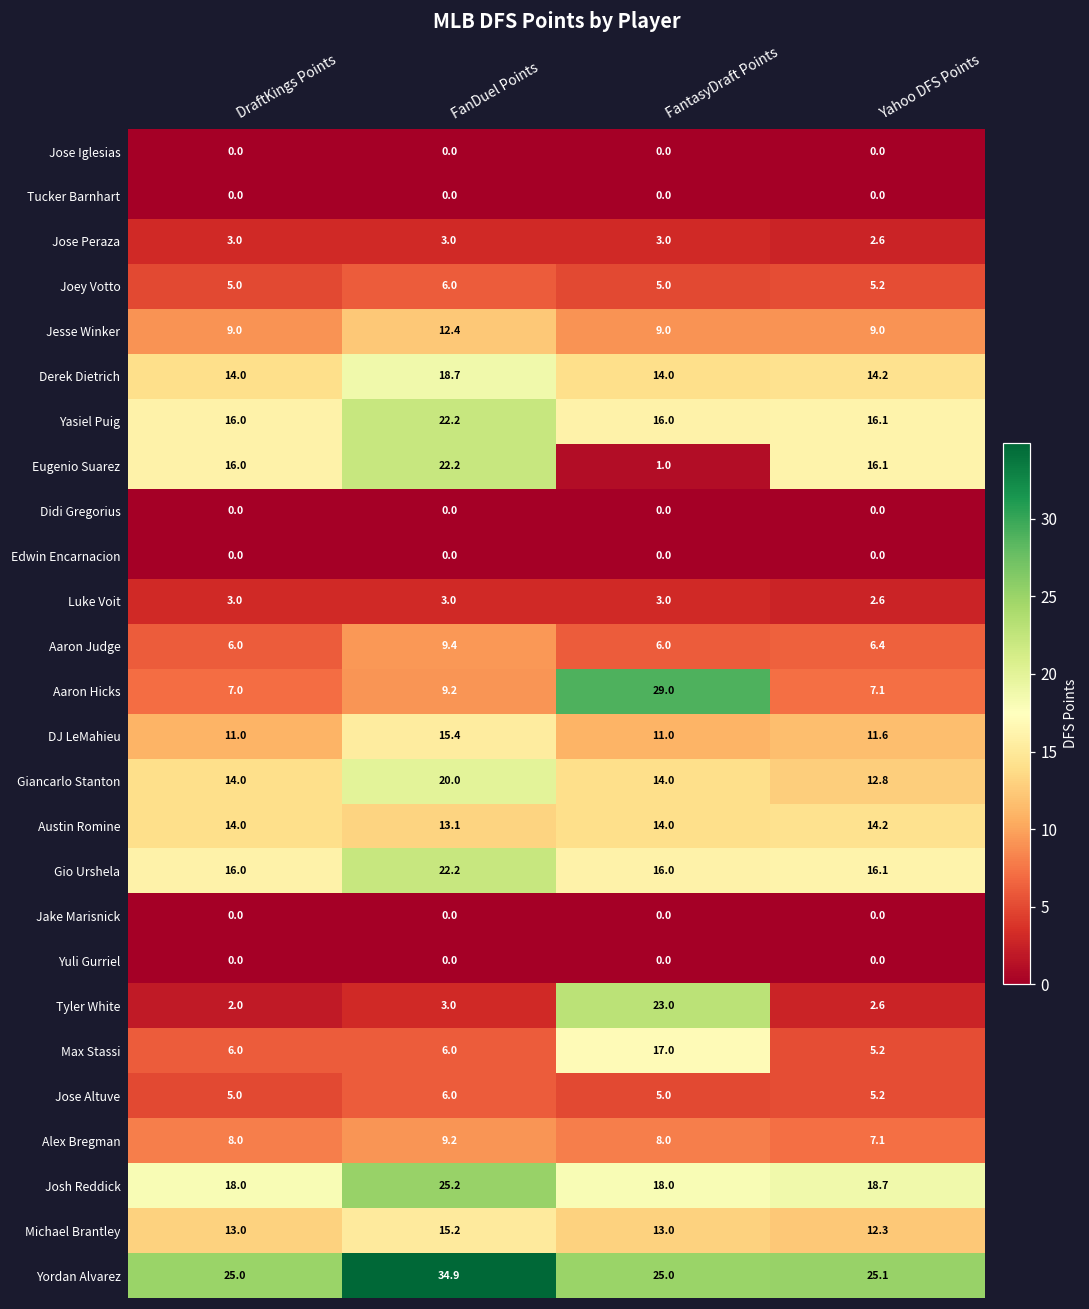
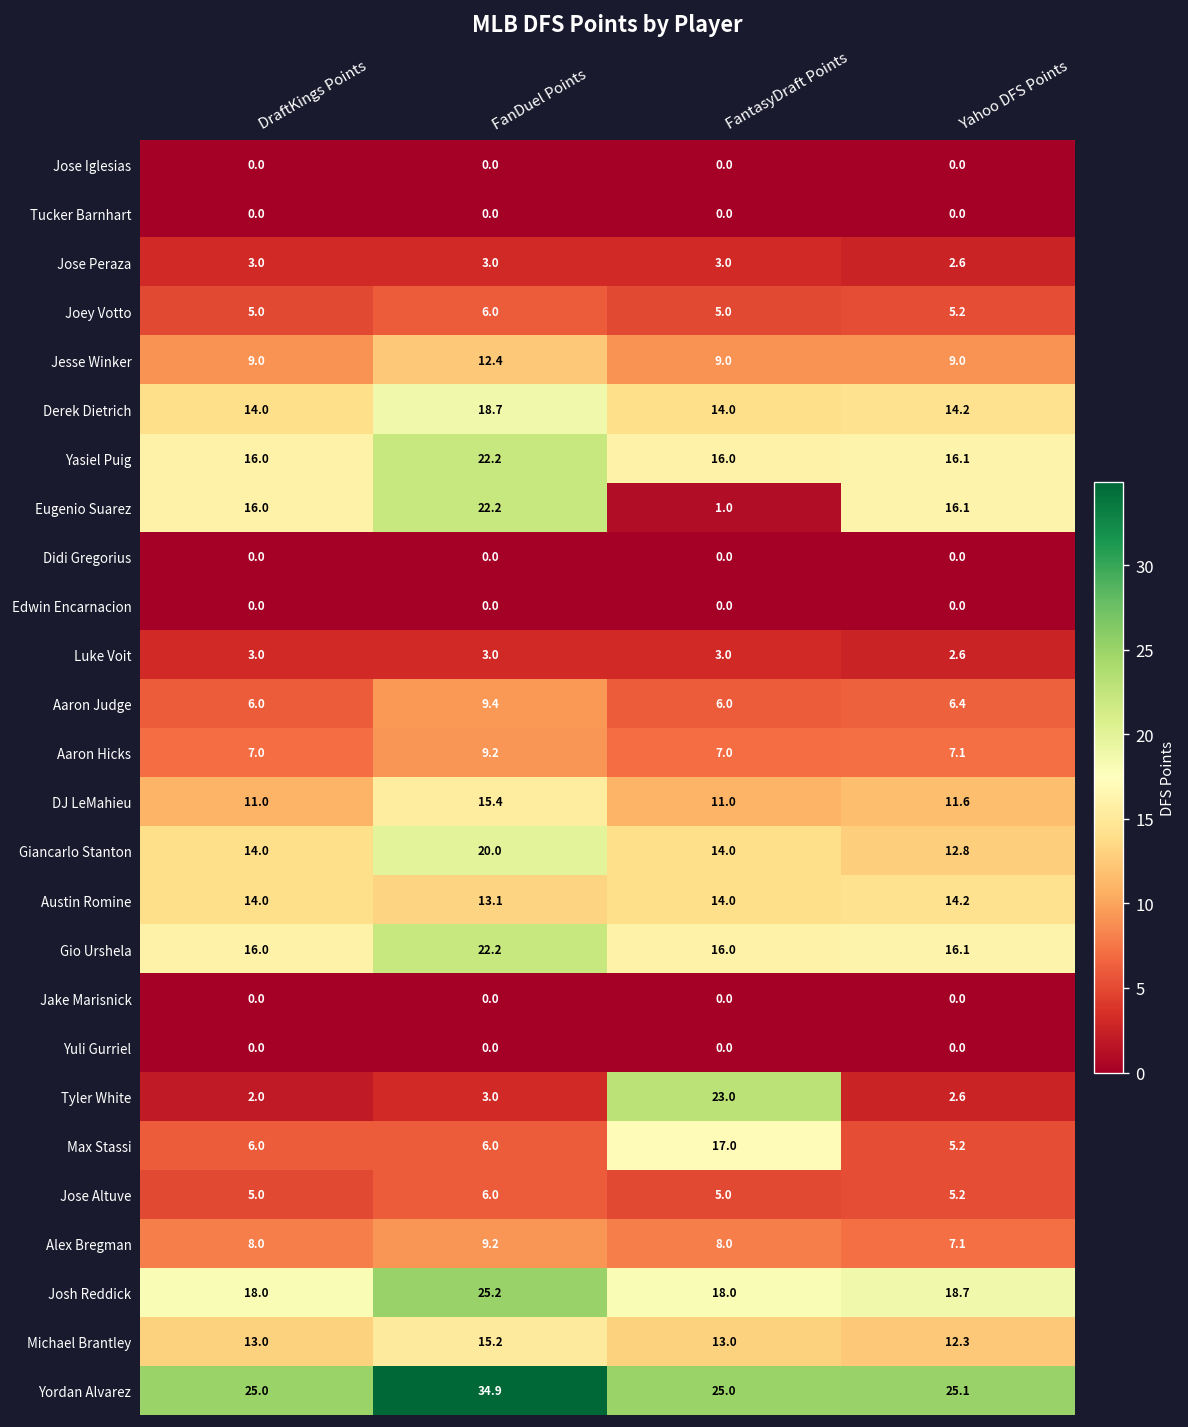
  {
    "Jose Iglesias": {
      "DraftKings Points": 0.0,
      "FanDuel Points": 0.0,
      "FantasyDraft Points": 0.0,
      "Yahoo DFS Points": 0.0
    },
    "Tucker Barnhart": {
      "DraftKings Points": 0.0,
      "FanDuel Points": 0.0,
      "FantasyDraft Points": 0.0,
      "Yahoo DFS Points": 0.0
    },
    "Jose Peraza": {
      "DraftKings Points": 3.0,
      "FanDuel Points": 3.0,
      "FantasyDraft Points": 3.0,
      "Yahoo DFS Points": 2.6
    },
    "Joey Votto": {
      "DraftKings Points": 5.0,
      "FanDuel Points": 6.0,
      "FantasyDraft Points": 5.0,
      "Yahoo DFS Points": 5.2
    },
    "Jesse Winker": {
      "DraftKings Points": 9.0,
      "FanDuel Points": 12.4,
      "FantasyDraft Points": 9.0,
      "Yahoo DFS Points": 9.0
    },
    "Derek Dietrich": {
      "DraftKings Points": 14.0,
      "FanDuel Points": 18.7,
      "FantasyDraft Points": 14.0,
      "Yahoo DFS Points": 14.2
    },
    "Yasiel Puig": {
      "DraftKings Points": 16.0,
      "FanDuel Points": 22.2,
      "FantasyDraft Points": 16.0,
      "Yahoo DFS Points": 16.1
    },
    "Eugenio Suarez": {
      "DraftKings Points": 16.0,
      "FanDuel Points": 22.2,
      "FantasyDraft Points": 1.0,
      "Yahoo DFS Points": 16.1
    },
    "Didi Gregorius": {
      "DraftKings Points": 0.0,
      "FanDuel Points": 0.0,
      "FantasyDraft Points": 0.0,
      "Yahoo DFS Points": 0.0
    },
    "Edwin Encarnacion": {
      "DraftKings Points": 0.0,
      "FanDuel Points": 0.0,
      "FantasyDraft Points": 0.0,
      "Yahoo DFS Points": 0.0
    },
    "Luke Voit": {
      "DraftKings Points": 3.0,
      "FanDuel Points": 3.0,
      "FantasyDraft Points": 3.0,
      "Yahoo DFS Points": 2.6
    },
    "Aaron Judge": {
      "DraftKings Points": 6.0,
      "FanDuel Points": 9.4,
      "FantasyDraft Points": 6.0,
      "Yahoo DFS Points": 6.4
    },
    "Aaron Hicks": {
      "DraftKings Points": 7.0,
      "FanDuel Points": 9.2,
-     "FantasyDraft Points": 29.0,
+     "FantasyDraft Points": 7.0,
      "Yahoo DFS Points": 7.1
    },
    "DJ LeMahieu": {
      "DraftKings Points": 11.0,
      "FanDuel Points": 15.4,
      "FantasyDraft Points": 11.0,
      "Yahoo DFS Points": 11.6
    },
    "Giancarlo Stanton": {
      "DraftKings Points": 14.0,
      "FanDuel Points": 20.0,
      "FantasyDraft Points": 14.0,
      "Yahoo DFS Points": 12.8
    },
    "Austin Romine": {
      "DraftKings Points": 14.0,
      "FanDuel Points": 13.1,
      "FantasyDraft Points": 14.0,
      "Yahoo DFS Points": 14.2
    },
    "Gio Urshela": {
      "DraftKings Points": 16.0,
      "FanDuel Points": 22.2,
      "FantasyDraft Points": 16.0,
      "Yahoo DFS Points": 16.1
    },
    "Jake Marisnick": {
      "DraftKings Points": 0.0,
      "FanDuel Points": 0.0,
      "FantasyDraft Points": 0.0,
      "Yahoo DFS Points": 0.0
    },
    "Yuli Gurriel": {
      "DraftKings Points": 0.0,
      "FanDuel Points": 0.0,
      "FantasyDraft Points": 0.0,
      "Yahoo DFS Points": 0.0
    },
    "Tyler White": {
      "DraftKings Points": 2.0,
      "FanDuel Points": 3.0,
      "FantasyDraft Points": 23.0,
      "Yahoo DFS Points": 2.6
    },
    "Max Stassi": {
      "DraftKings Points": 6.0,
      "FanDuel Points": 6.0,
      "FantasyDraft Points": 17.0,
      "Yahoo DFS Points": 5.2
    },
    "Jose Altuve": {
      "DraftKings Points": 5.0,
      "FanDuel Points": 6.0,
      "FantasyDraft Points": 5.0,
      "Yahoo DFS Points": 5.2
    },
    "Alex Bregman": {
      "DraftKings Points": 8.0,
      "FanDuel Points": 9.2,
      "FantasyDraft Points": 8.0,
      "Yahoo DFS Points": 7.1
    },
    "Josh Reddick": {
      "DraftKings Points": 18.0,
      "FanDuel Points": 25.2,
      "FantasyDraft Points": 18.0,
      "Yahoo DFS Points": 18.7
    },
    "Michael Brantley": {
      "DraftKings Points": 13.0,
      "FanDuel Points": 15.2,
      "FantasyDraft Points": 13.0,
      "Yahoo DFS Points": 12.3
    },
    "Yordan Alvarez": {
      "DraftKings Points": 25.0,
      "FanDuel Points": 34.9,
      "FantasyDraft Points": 25.0,
      "Yahoo DFS Points": 25.1
    }
  }
